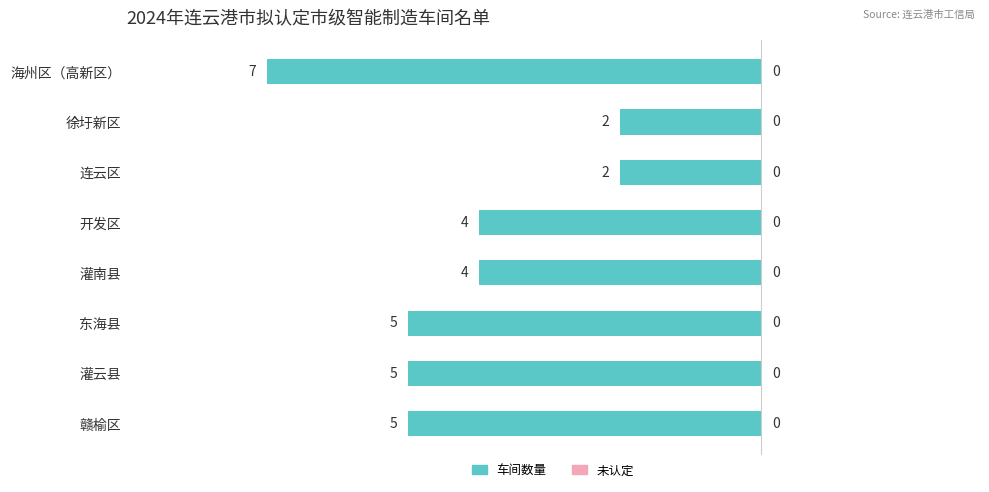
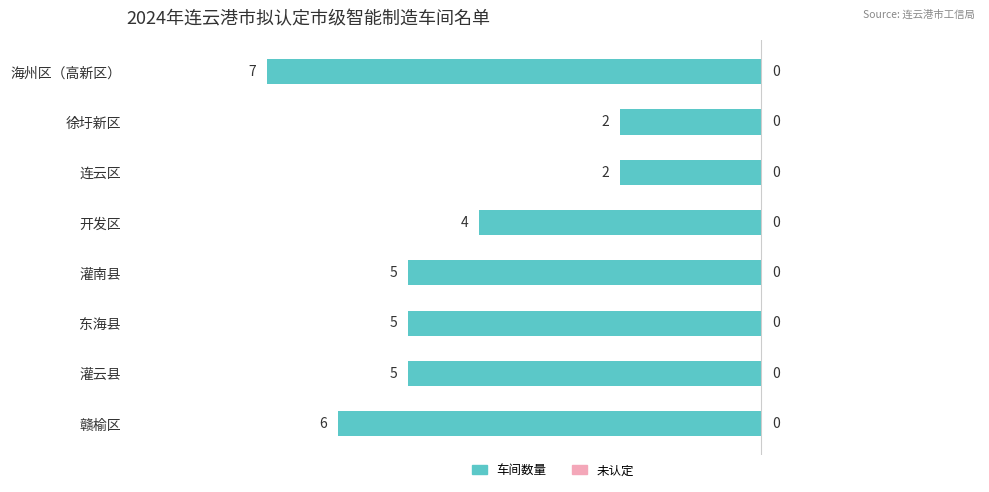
  {
    "车间数量": {
-     "灌南县": 4,
-     "赣榆区": 5
+     "灌南县": 5,
+     "赣榆区": 6
    }
  }
